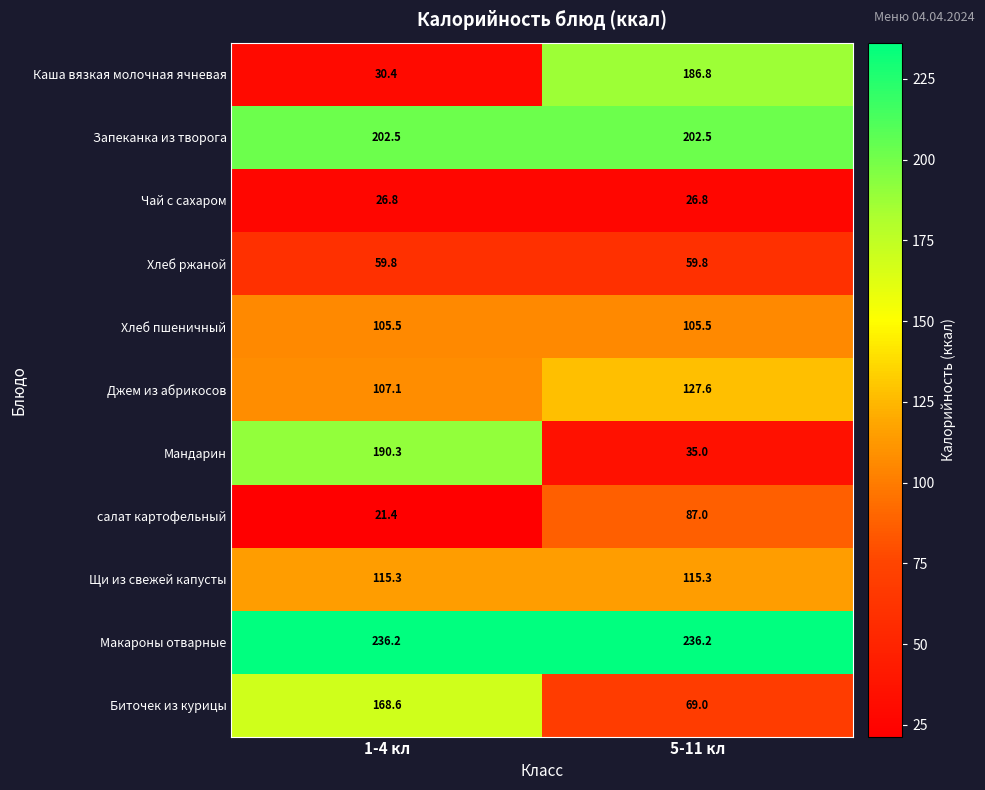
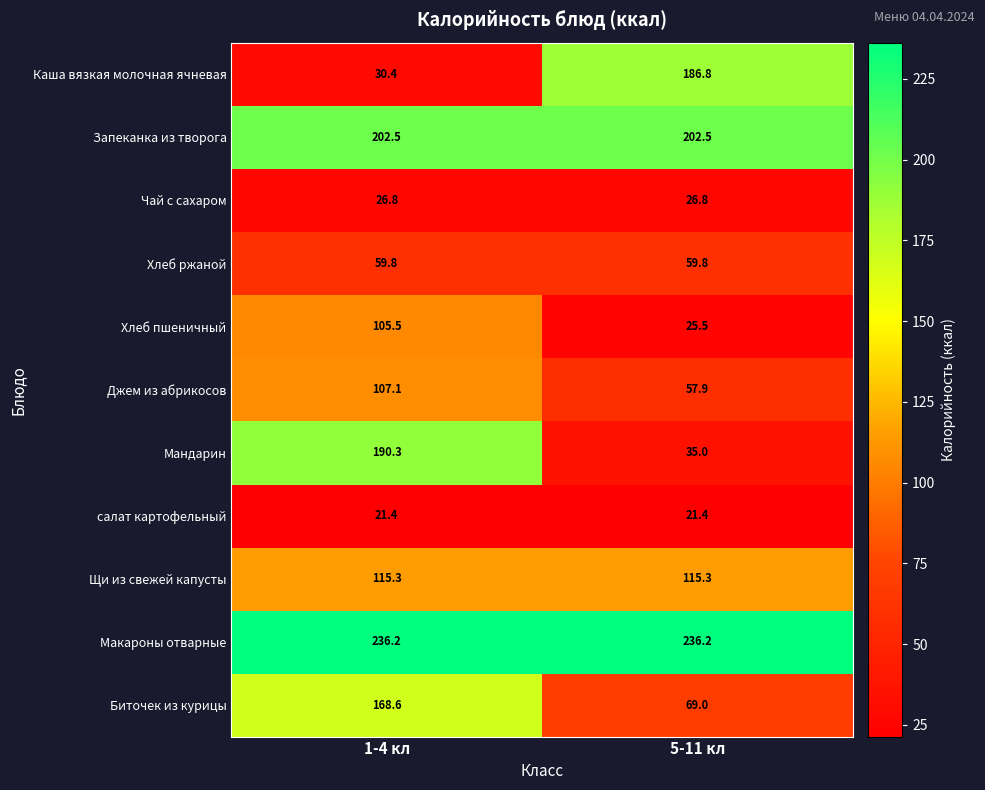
  {
    "Каша вязкая молочная ячневая": {
      "1-4 кл": 30.4,
      "5-11 кл": 186.8
    },
    "Запеканка из творога": {
      "1-4 кл": 202.5,
      "5-11 кл": 202.5
    },
    "Чай с сахаром": {
      "1-4 кл": 26.8,
      "5-11 кл": 26.8
    },
    "Хлеб ржаной": {
      "1-4 кл": 59.8,
      "5-11 кл": 59.8
    },
    "Хлеб пшеничный": {
      "1-4 кл": 105.5,
-     "5-11 кл": 105.5
+     "5-11 кл": 25.5
    },
    "Джем из абрикосов": {
      "1-4 кл": 107.1,
-     "5-11 кл": 127.6
+     "5-11 кл": 57.9
    },
    "Мандарин": {
      "1-4 кл": 190.3,
      "5-11 кл": 35.0
    },
    "салат картофельный": {
      "1-4 кл": 21.4,
-     "5-11 кл": 87.0
+     "5-11 кл": 21.4
    },
    "Щи из свежей капусты": {
      "1-4 кл": 115.3,
      "5-11 кл": 115.3
    },
    "Макароны отварные": {
      "1-4 кл": 236.2,
      "5-11 кл": 236.2
    },
    "Биточек из курицы": {
      "1-4 кл": 168.6,
      "5-11 кл": 69.0
    }
  }
